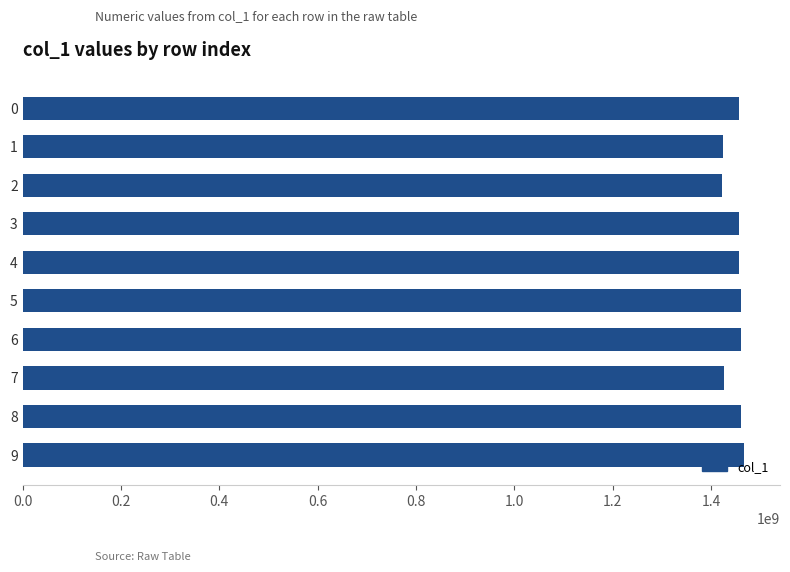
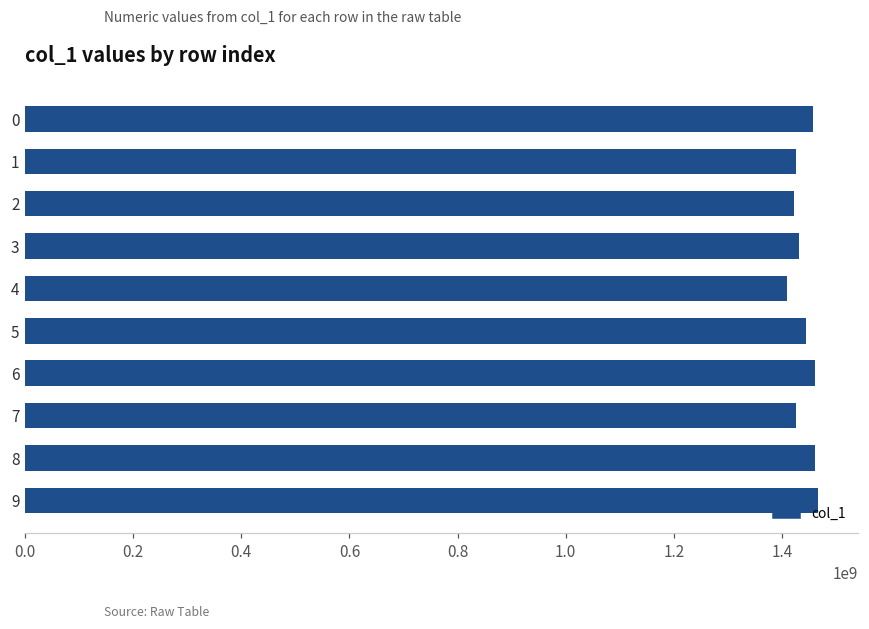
  {
    "0": 1460000000,
    "1": 1430000000,
    "2": 1420000000,
-   "3": 1460000000,
-   "4": 1460000000,
-   "5": 1460000000,
+   "3": 1430000000,
+   "4": 1410000000,
+   "5": 1450000000,
    "6": 1460000000,
    "7": 1430000000,
    "8": 1460000000,
    "9": 1470000000
  }
